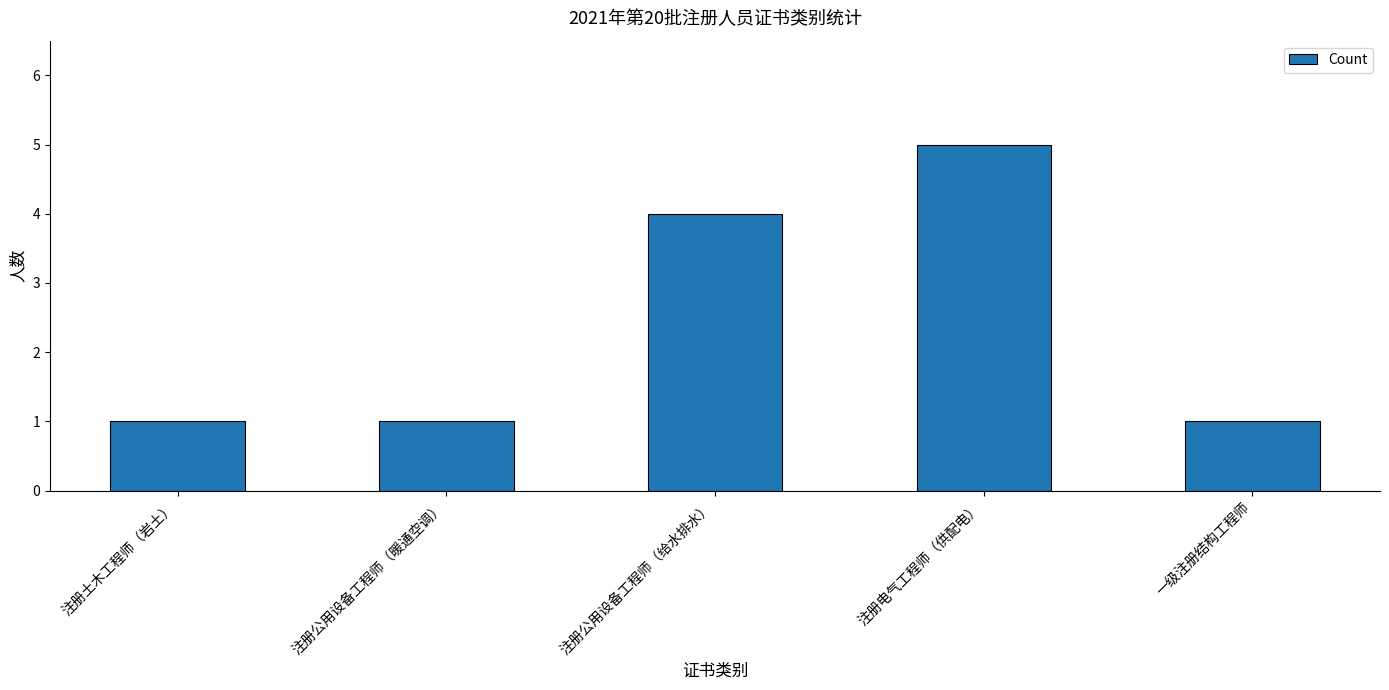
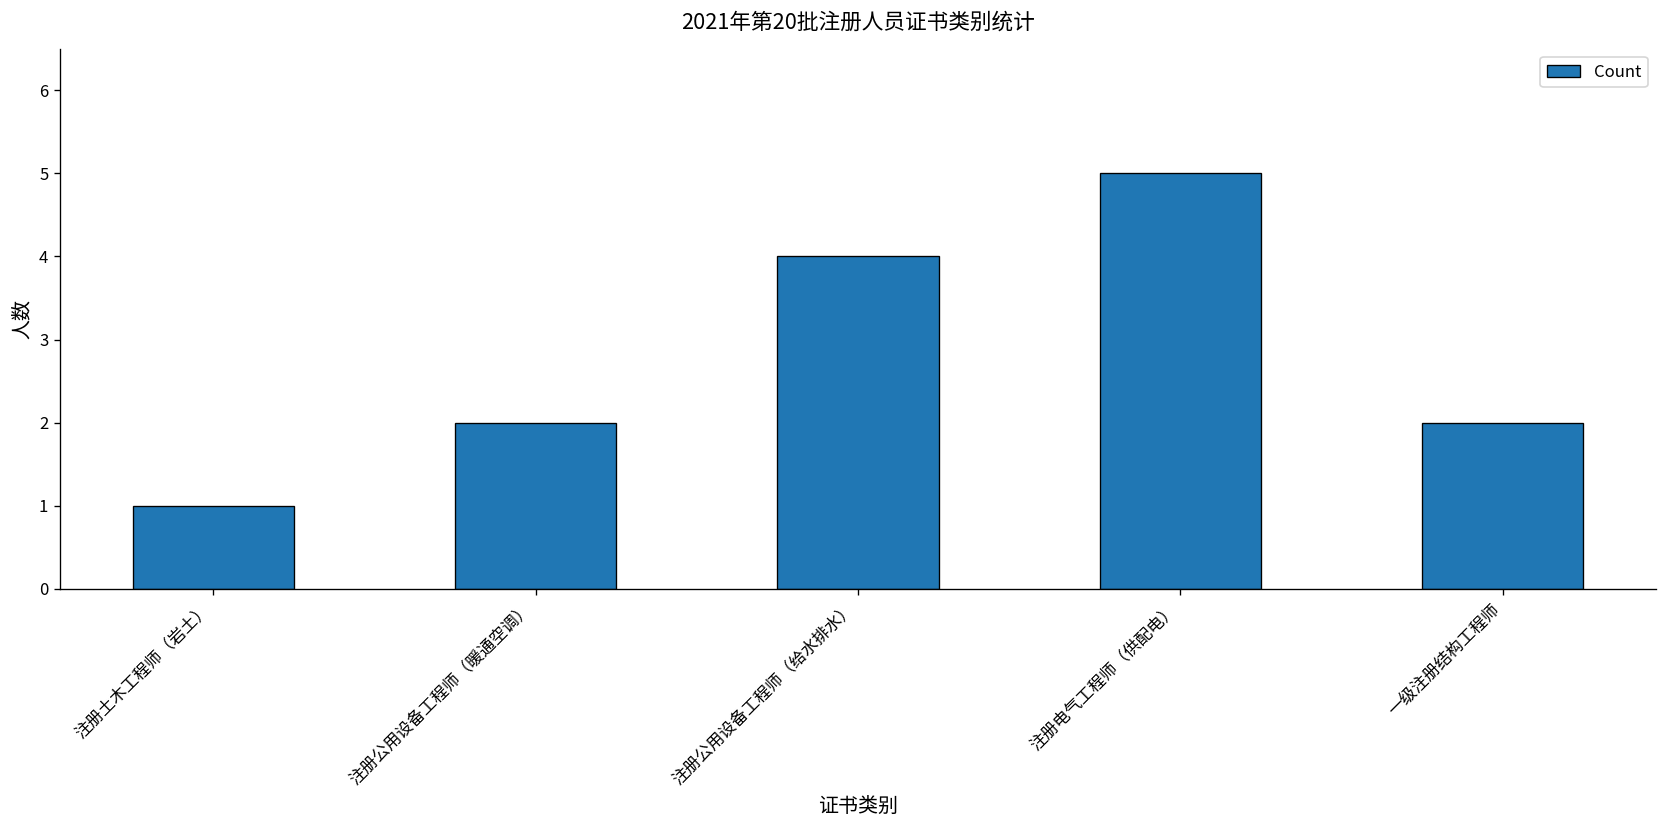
  {
    "注册土木工程师（岩土）": 1,
-   "注册公用设备工程师（暖通空调）": 1,
+   "注册公用设备工程师（暖通空调）": 2,
    "注册公用设备工程师（给水排水）": 4,
    "注册电气工程师（供配电）": 5,
-   "一级注册结构工程师": 1
+   "一级注册结构工程师": 2
  }
